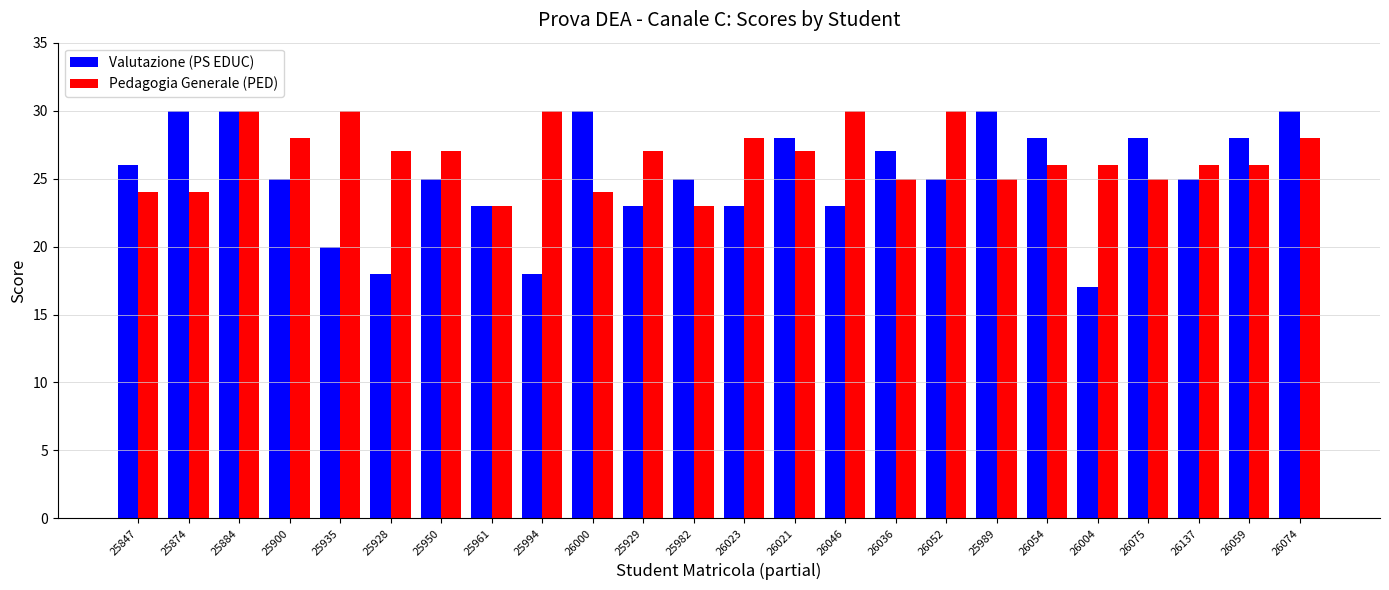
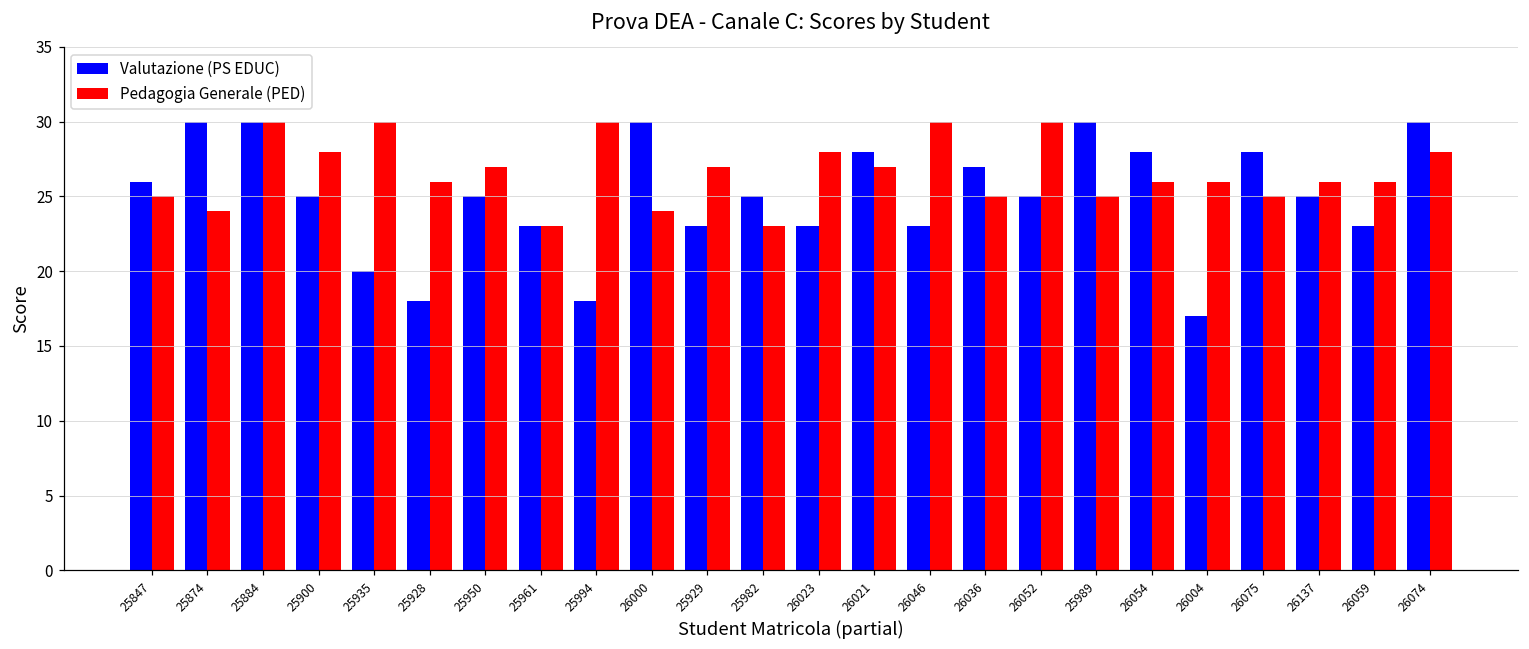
  {
    "Valutazione (PS EDUC)": {
      "25847": 26,
      "25874": 30,
      "25884": 30,
      "25900": 25,
      "25935": 20,
      "25928": 18,
      "25950": 25,
      "25961": 23,
      "25994": 18,
      "26000": 30,
      "25929": 23,
      "25982": 25,
      "26023": 23,
      "26021": 28,
      "26046": 23,
      "26036": 27,
      "26052": 25,
      "25989": 30,
      "26054": 28,
      "26004": 17,
      "26075": 28,
      "26137": 25,
-     "26059": 28,
+     "26059": 23,
      "26074": 30
    },
    "Pedagogia Generale (PED)": {
-     "25847": 24,
+     "25847": 25,
      "25874": 24,
      "25884": 30,
      "25900": 28,
      "25935": 30,
-     "25928": 27,
+     "25928": 26,
      "25950": 27,
      "25961": 23,
      "25994": 30,
      "26000": 24,
      "25929": 27,
      "25982": 23,
      "26023": 28,
      "26021": 27,
      "26046": 30,
      "26036": 25,
      "26052": 30,
      "25989": 25,
      "26054": 26,
      "26004": 26,
      "26075": 25,
      "26137": 26,
      "26059": 26,
      "26074": 28
    }
  }
